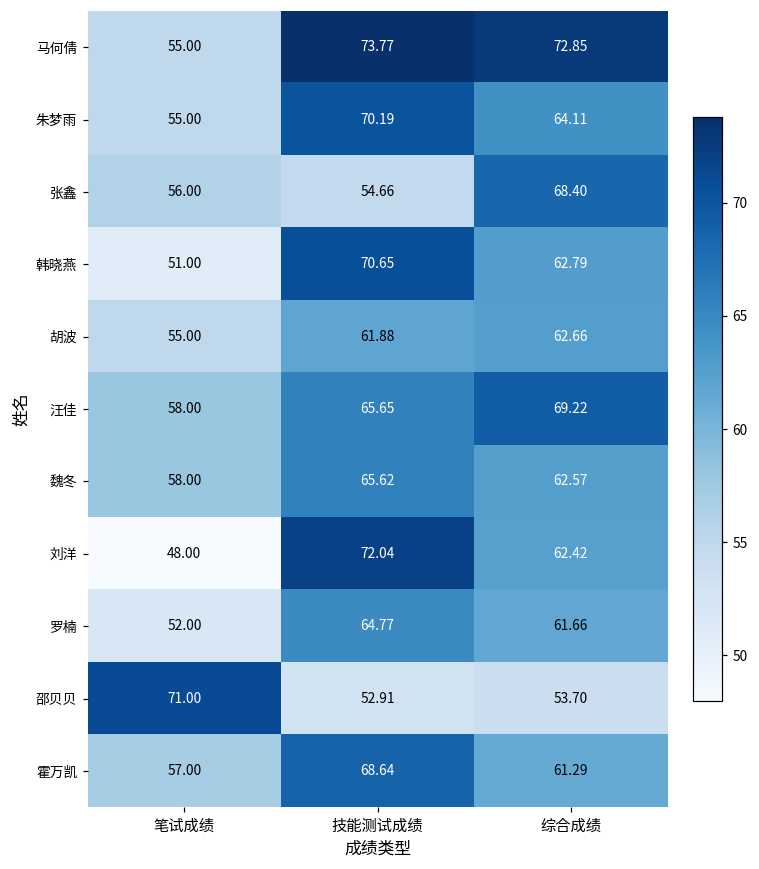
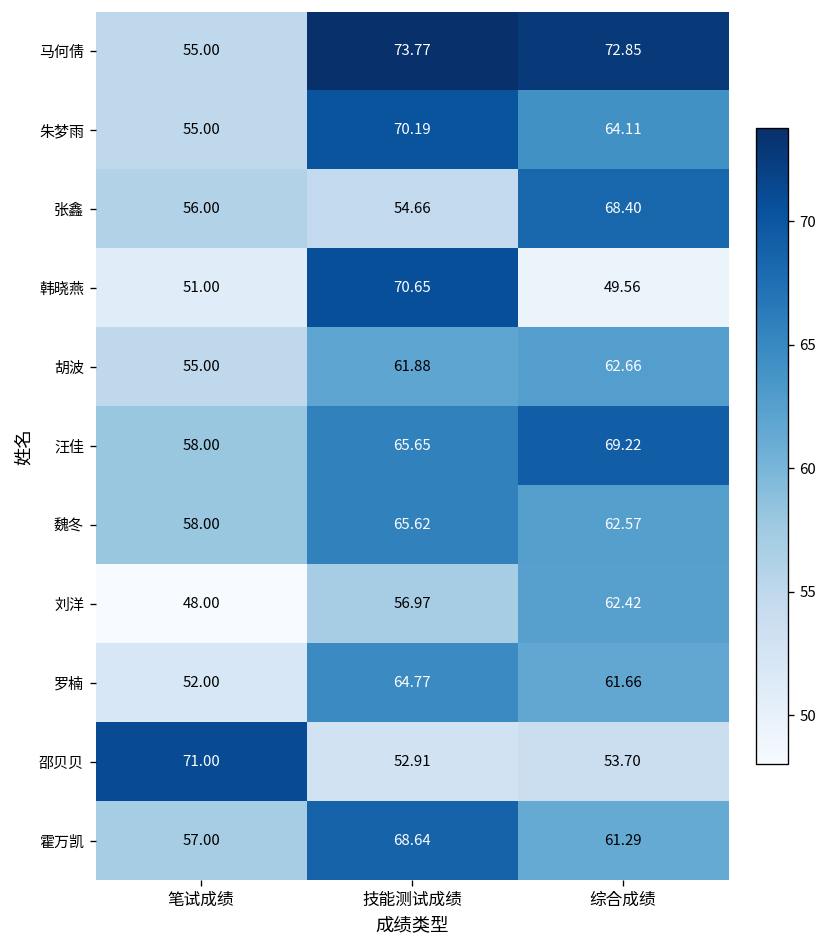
  {
    "马何倩": {
      "笔试成绩": 55.00,
      "技能测试成绩": 73.77,
      "综合成绩": 72.85
    },
    "朱梦雨": {
      "笔试成绩": 55.00,
      "技能测试成绩": 70.19,
      "综合成绩": 64.11
    },
    "张鑫": {
      "笔试成绩": 56.00,
      "技能测试成绩": 54.66,
      "综合成绩": 68.40
    },
    "韩晓燕": {
      "笔试成绩": 51.00,
      "技能测试成绩": 70.65,
-     "综合成绩": 62.79
+     "综合成绩": 49.56
    },
    "胡波": {
      "笔试成绩": 55.00,
      "技能测试成绩": 61.88,
      "综合成绩": 62.66
    },
    "汪佳": {
      "笔试成绩": 58.00,
      "技能测试成绩": 65.65,
      "综合成绩": 69.22
    },
    "魏冬": {
      "笔试成绩": 58.00,
      "技能测试成绩": 65.62,
      "综合成绩": 62.57
    },
    "刘洋": {
      "笔试成绩": 48.00,
-     "技能测试成绩": 72.04,
+     "技能测试成绩": 56.97,
      "综合成绩": 62.42
    },
    "罗楠": {
      "笔试成绩": 52.00,
      "技能测试成绩": 64.77,
      "综合成绩": 61.66
    },
    "邵贝贝": {
      "笔试成绩": 71.00,
      "技能测试成绩": 52.91,
      "综合成绩": 53.70
    },
    "霍万凯": {
      "笔试成绩": 57.00,
      "技能测试成绩": 68.64,
      "综合成绩": 61.29
    }
  }
